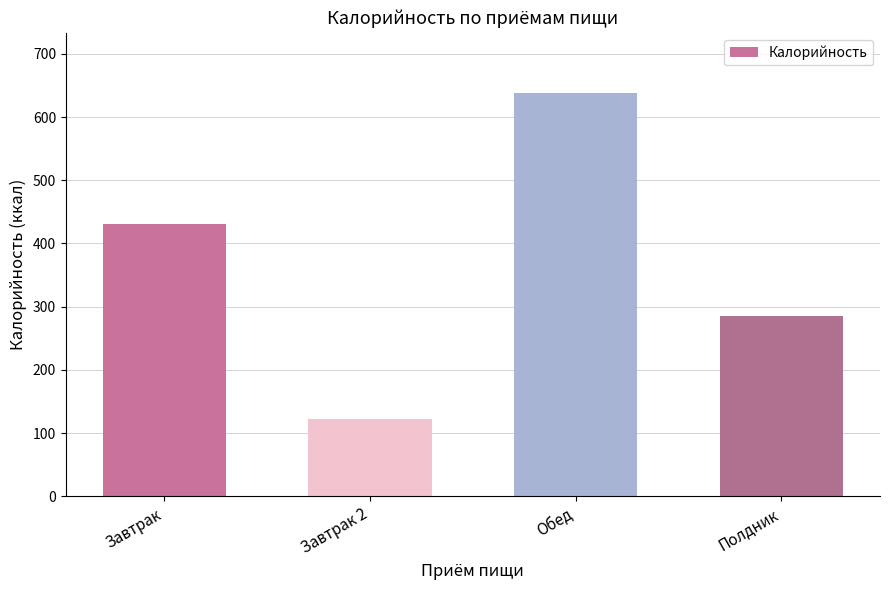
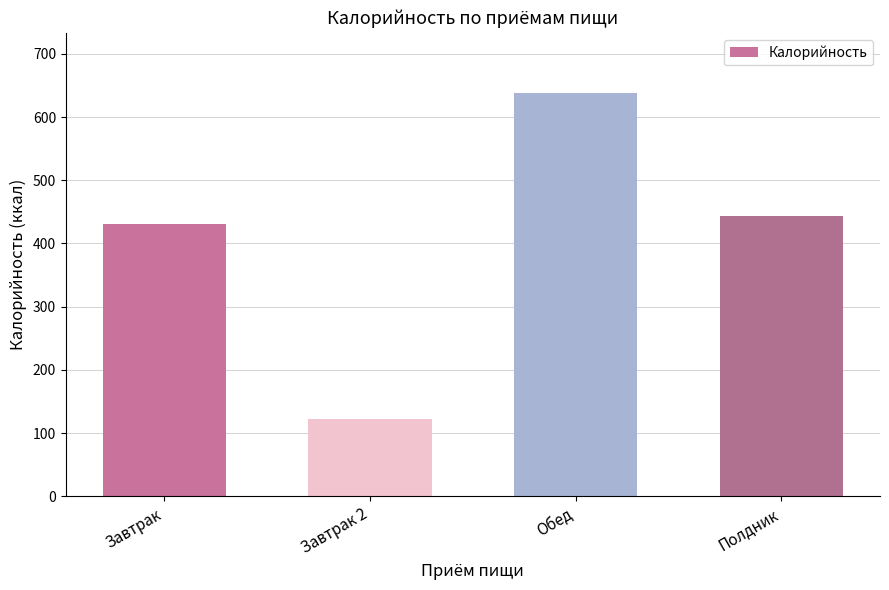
  {
    "Завтрак": 430,
    "Завтрак 2": 120,
    "Обед": 640,
-   "Полдник": 290
+   "Полдник": 440
  }
